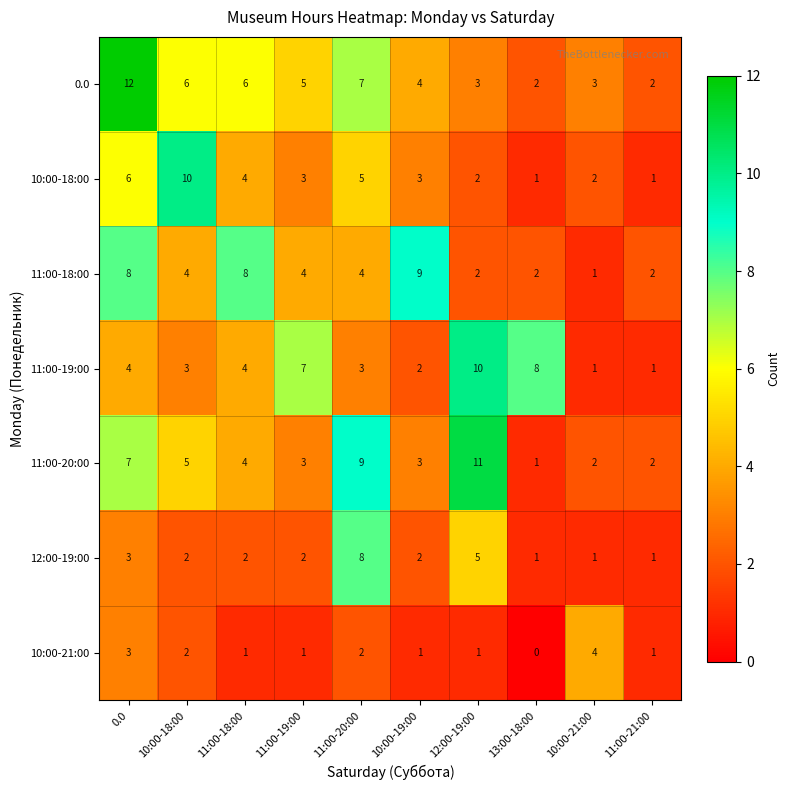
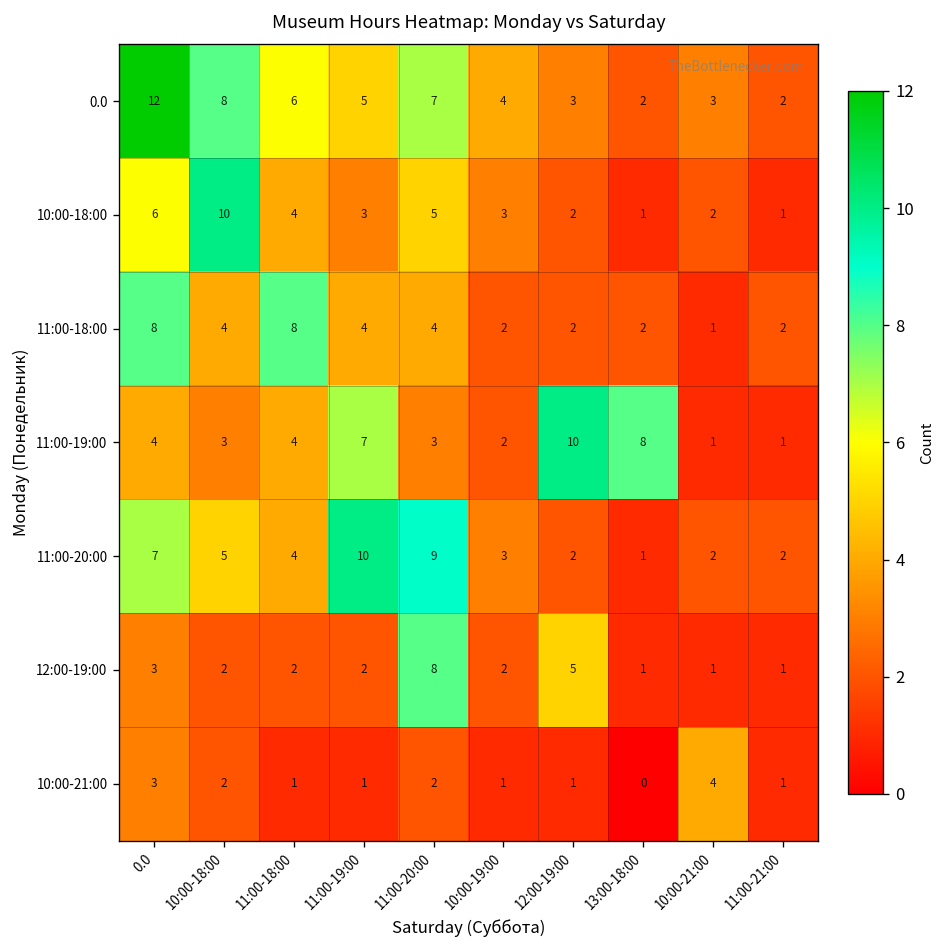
  {
    "0.0": {
      "0.0": 12,
-     "10:00-18:00": 6,
+     "10:00-18:00": 8,
      "11:00-18:00": 6,
      "11:00-19:00": 5,
      "11:00-20:00": 7,
      "10:00-19:00": 4,
      "12:00-19:00": 3,
      "13:00-18:00": 2,
      "11:00-21:00": 2
    },
    "10:00-18:00": {
      "0.0": 6,
      "10:00-18:00": 10,
      "11:00-18:00": 4,
      "11:00-19:00": 3,
      "11:00-20:00": 5,
      "10:00-19:00": 3,
      "12:00-19:00": 2,
      "13:00-18:00": 1,
      "10:00-21:00": 2,
      "11:00-21:00": 1
    },
    "11:00-18:00": {
      "0.0": 8,
      "10:00-18:00": 4,
      "11:00-18:00": 8,
      "11:00-19:00": 4,
      "11:00-20:00": 4,
-     "10:00-19:00": 9,
+     "10:00-19:00": 2,
      "12:00-19:00": 2,
      "13:00-18:00": 2,
      "10:00-21:00": 1,
      "11:00-21:00": 2
    },
    "11:00-19:00": {
      "0.0": 4,
      "10:00-18:00": 3,
      "11:00-18:00": 4,
      "11:00-19:00": 7,
      "11:00-20:00": 3,
      "10:00-19:00": 2,
      "12:00-19:00": 10,
      "13:00-18:00": 8,
      "10:00-21:00": 1,
      "11:00-21:00": 1
    },
    "11:00-20:00": {
      "0.0": 7,
      "10:00-18:00": 5,
      "11:00-18:00": 4,
-     "11:00-19:00": 3,
+     "11:00-19:00": 10,
      "11:00-20:00": 9,
      "10:00-19:00": 3,
-     "12:00-19:00": 11,
+     "12:00-19:00": 2,
      "13:00-18:00": 1,
      "10:00-21:00": 2,
      "11:00-21:00": 2
    },
    "12:00-19:00": {
      "0.0": 3,
      "10:00-18:00": 2,
      "11:00-18:00": 2,
      "11:00-19:00": 2,
      "11:00-20:00": 8,
      "10:00-19:00": 2,
      "12:00-19:00": 5,
      "13:00-18:00": 1,
      "10:00-21:00": 1,
      "11:00-21:00": 1
    },
    "10:00-21:00": {
      "0.0": 3,
      "10:00-18:00": 2,
      "11:00-18:00": 1,
      "11:00-19:00": 1,
      "11:00-20:00": 2,
      "10:00-19:00": 1,
      "12:00-19:00": 1,
      "13:00-18:00": 0,
      "10:00-21:00": 4,
      "11:00-21:00": 1
    }
  }
